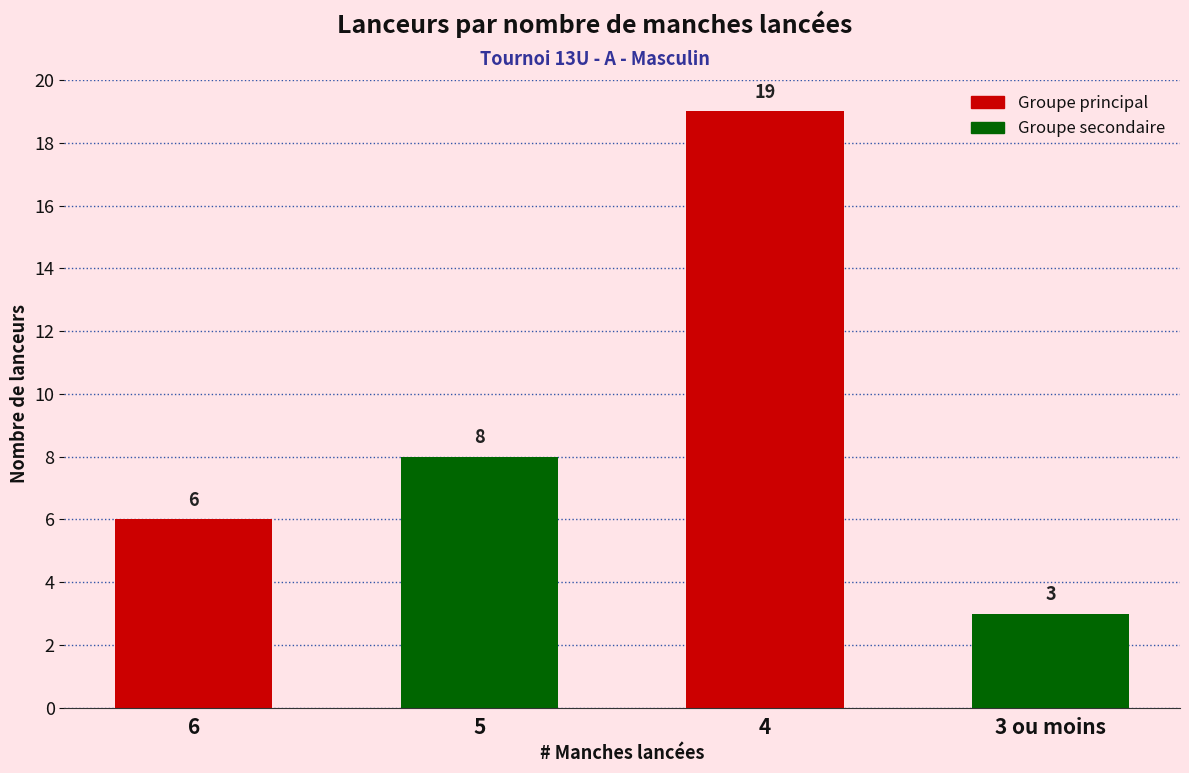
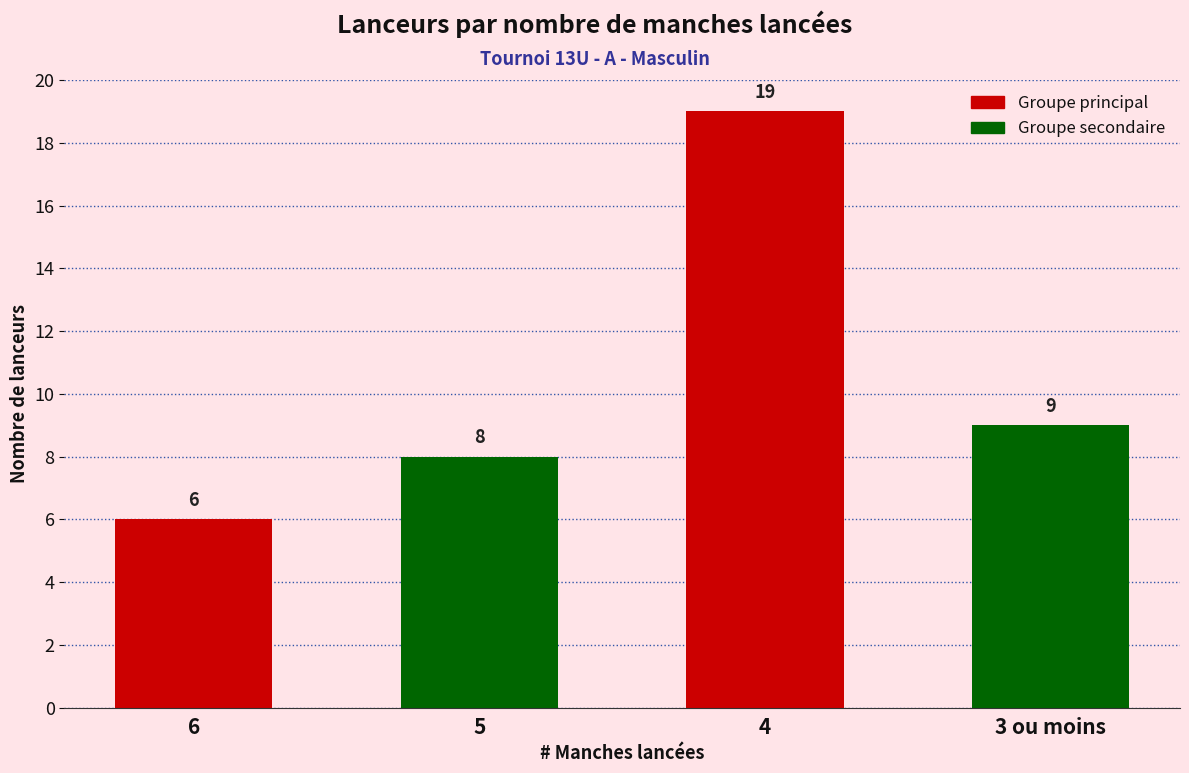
  {
    "6": 6,
    "5": 8,
    "4": 19,
-   "3 ou moins": 3
+   "3 ou moins": 9
  }
